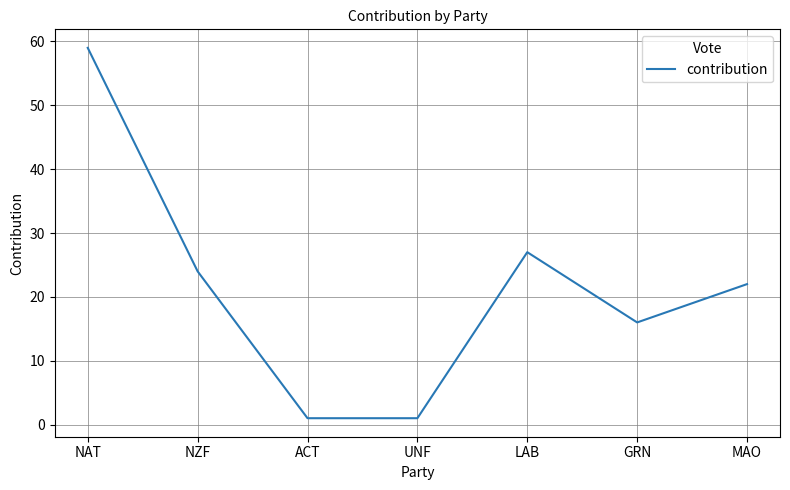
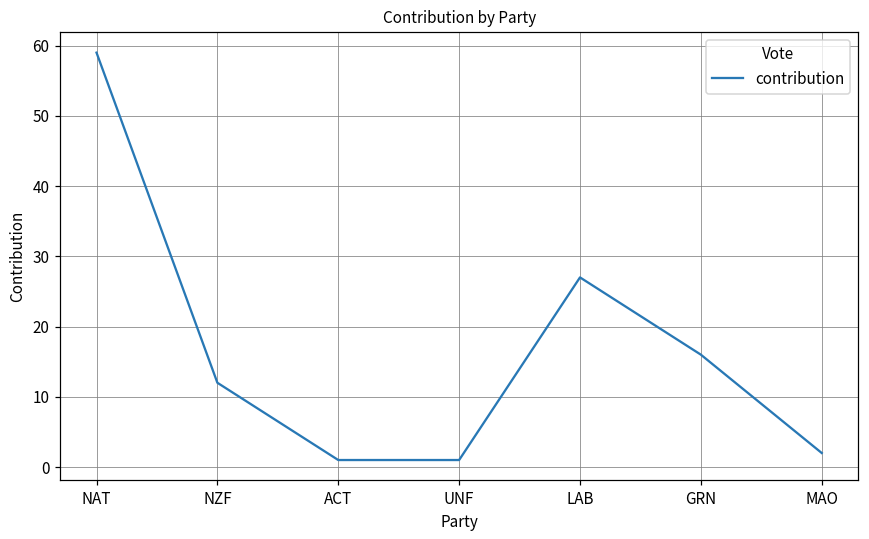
  {
    "NAT": 59,
-   "NZF": 24,
+   "NZF": 12,
    "ACT": 1,
    "UNF": 1,
    "LAB": 27,
    "GRN": 16,
-   "MAO": 22
+   "MAO": 2
  }
